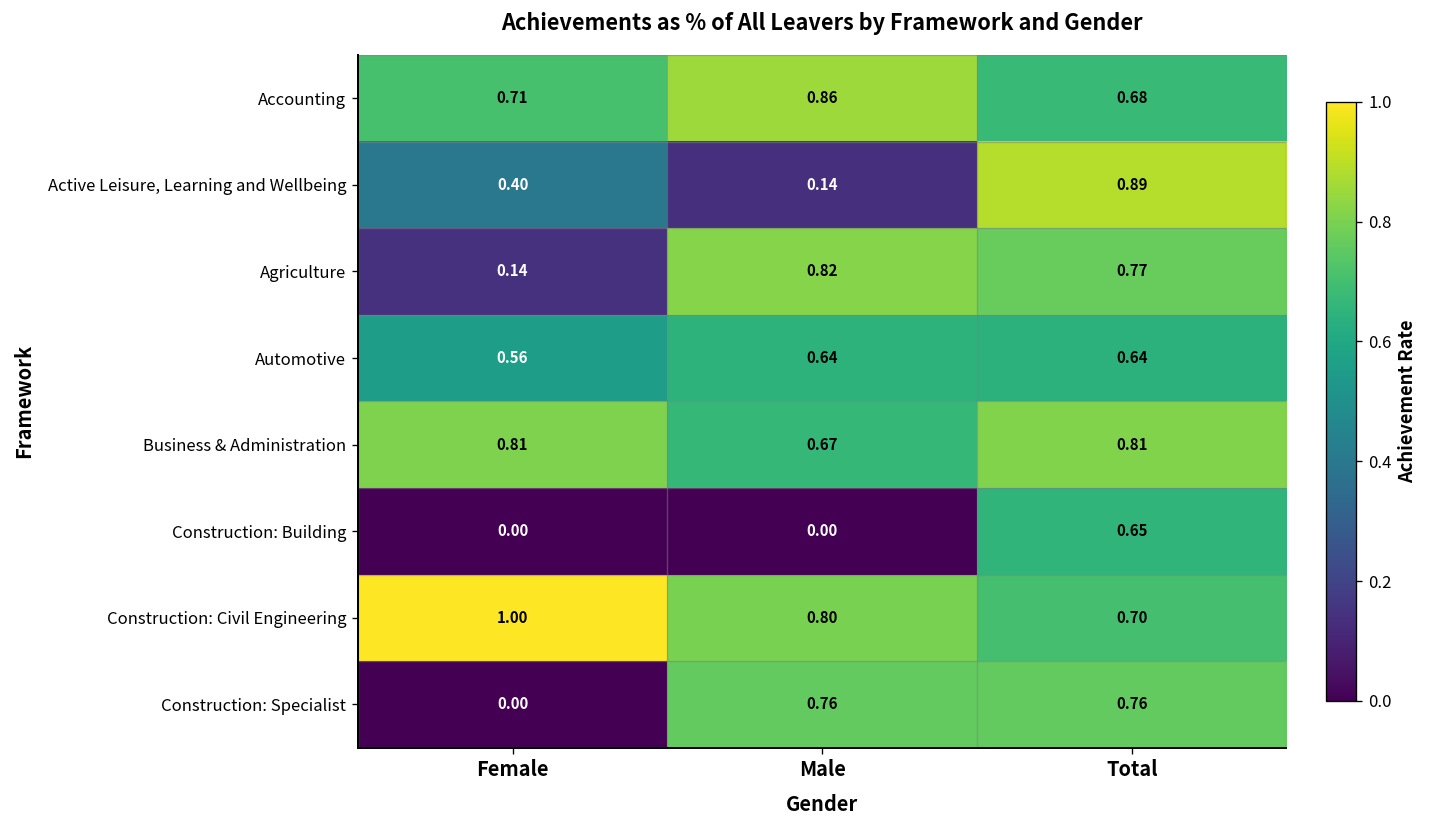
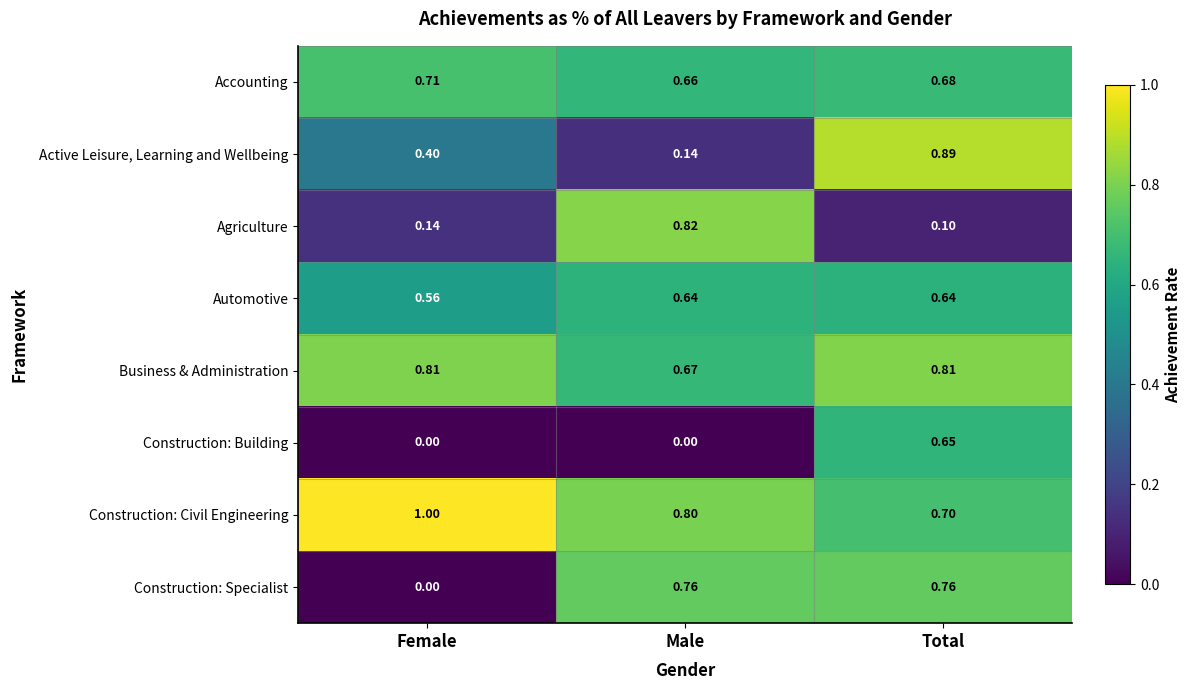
  {
    "Accounting": {
      "Female": 0.71,
-     "Male": 0.86,
+     "Male": 0.66,
      "Total": 0.68
    },
    "Active Leisure, Learning and Wellbeing": {
      "Female": 0.40,
      "Male": 0.14,
      "Total": 0.89
    },
    "Agriculture": {
      "Female": 0.14,
      "Male": 0.82,
-     "Total": 0.77
+     "Total": 0.10
    },
    "Automotive": {
      "Female": 0.56,
      "Male": 0.64,
      "Total": 0.64
    },
    "Business & Administration": {
      "Female": 0.81,
      "Male": 0.67,
      "Total": 0.81
    },
    "Construction: Building": {
      "Female": 0.00,
      "Male": 0.00,
      "Total": 0.65
    },
    "Construction: Civil Engineering": {
      "Female": 1.00,
      "Male": 0.80,
      "Total": 0.70
    },
    "Construction: Specialist": {
      "Female": 0.00,
      "Male": 0.76,
      "Total": 0.76
    }
  }
